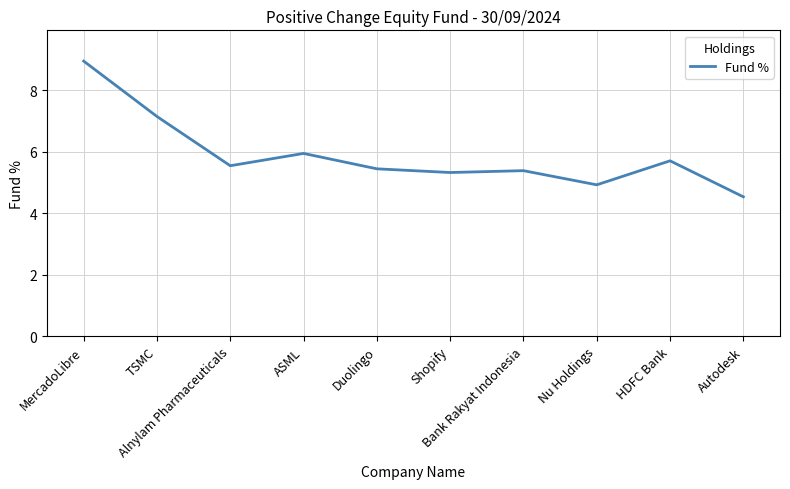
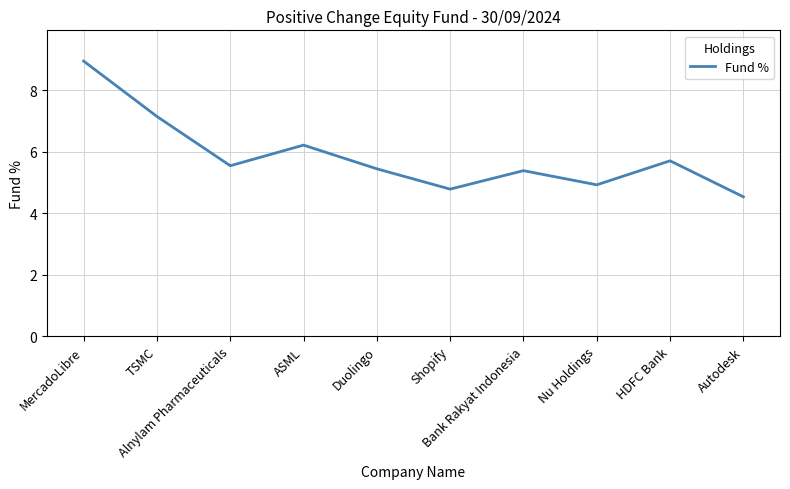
  {
    "MercadoLibre": 8.9,
    "TSMC": 7.1,
    "Alnylam Pharmaceuticals": 5.5,
-   "ASML": 5.9,
+   "ASML": 6.2,
    "Duolingo": 5.4,
-   "Shopify": 5.3,
+   "Shopify": 4.8,
    "Bank Rakyat Indonesia": 5.4,
    "Nu Holdings": 4.9,
    "HDFC Bank": 5.7,
    "Autodesk": 4.5
  }
